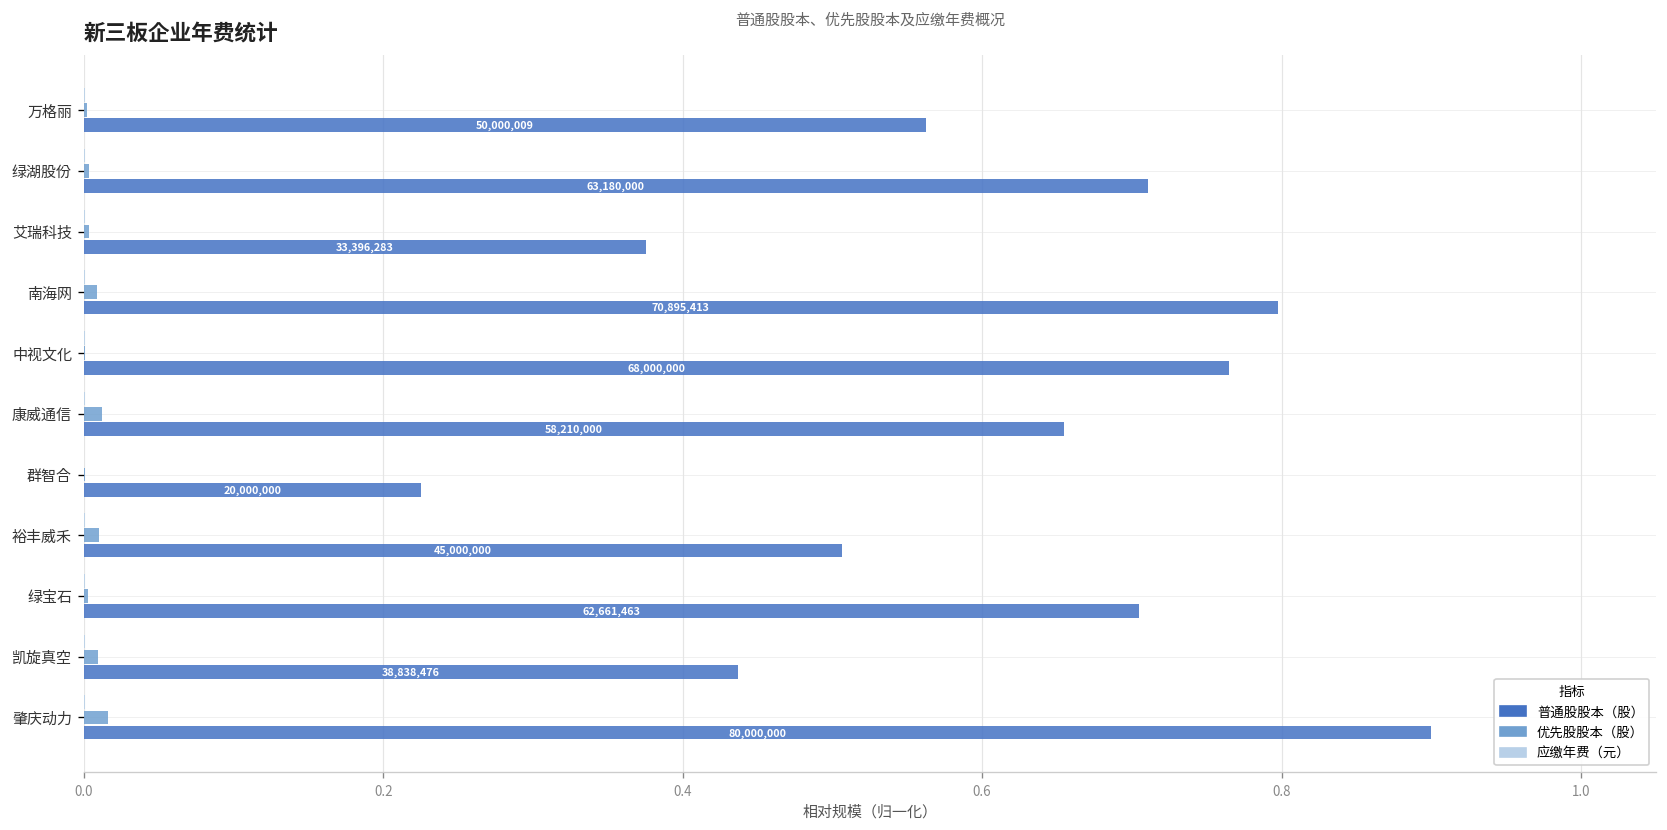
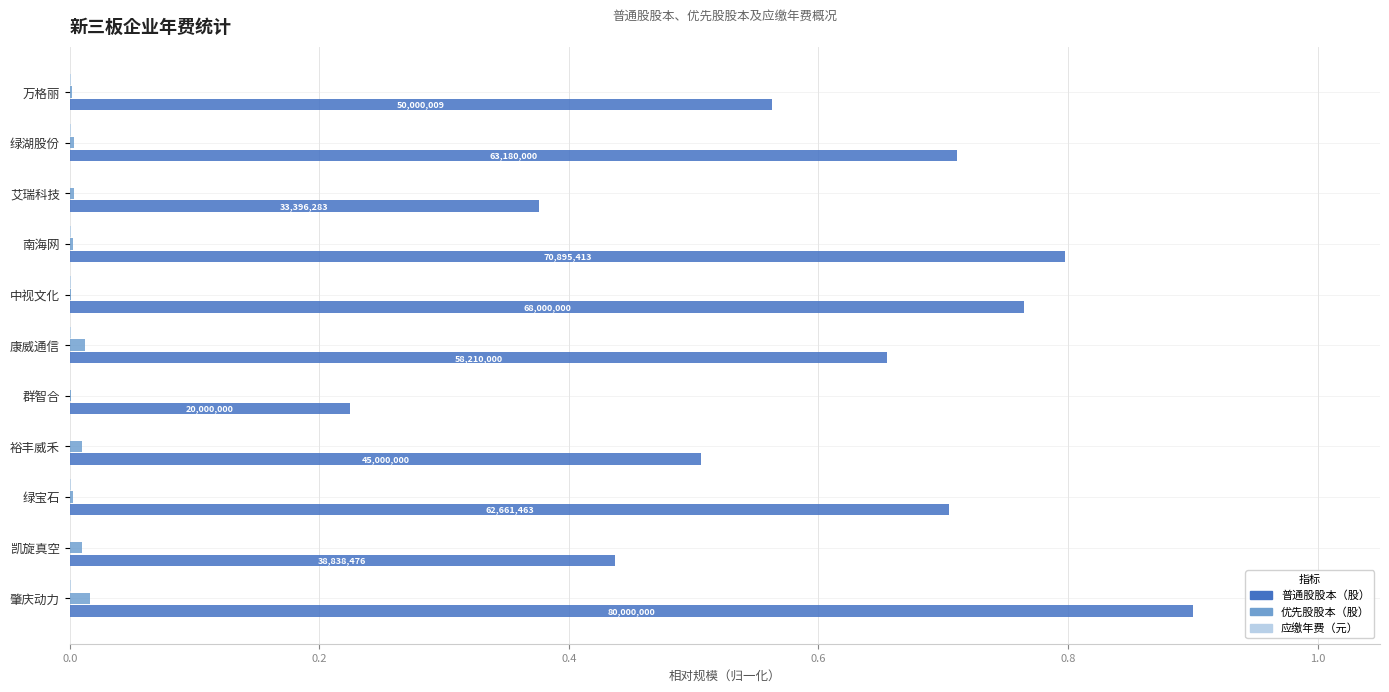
  {
    "优先股股本（股）": {
      "万格丽": 0.002,
      "绿湖股份": 0.003,
      "艾瑞科技": 0.003,
-     "南海网": 0.009,
+     "南海网": 0.002,
      "康威通信": 0.012,
      "裕丰威禾": 0.010,
      "绿宝石": 0.003,
      "凯旋真空": 0.009,
      "肇庆动力": 0.016
    }
  }
